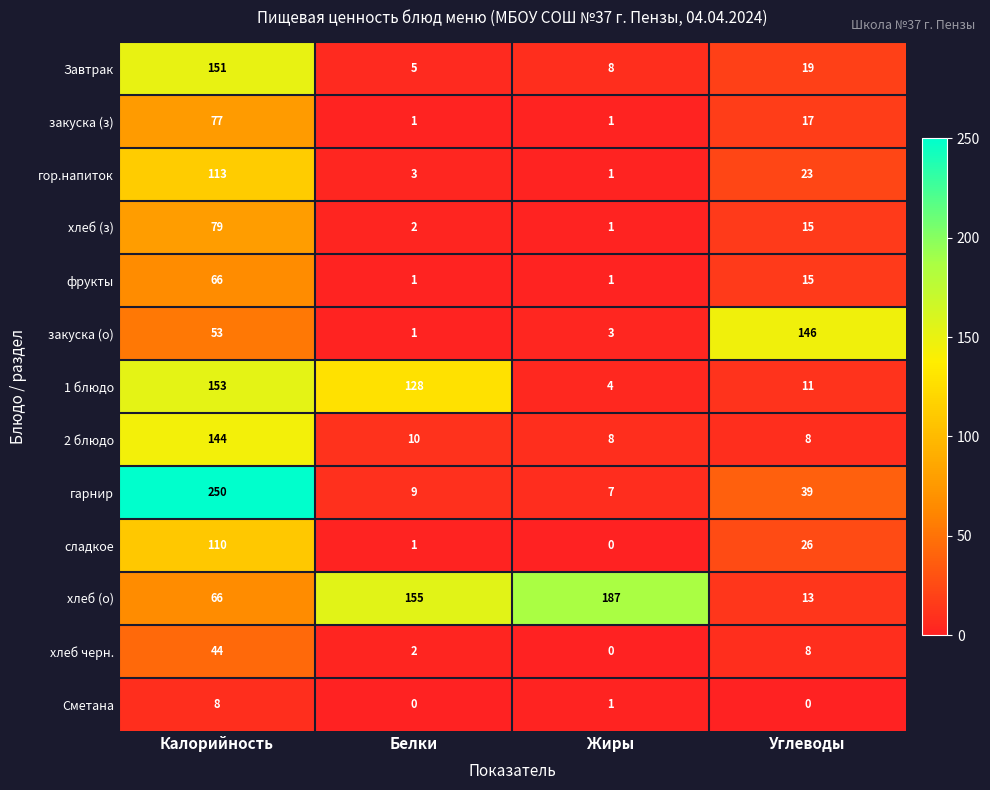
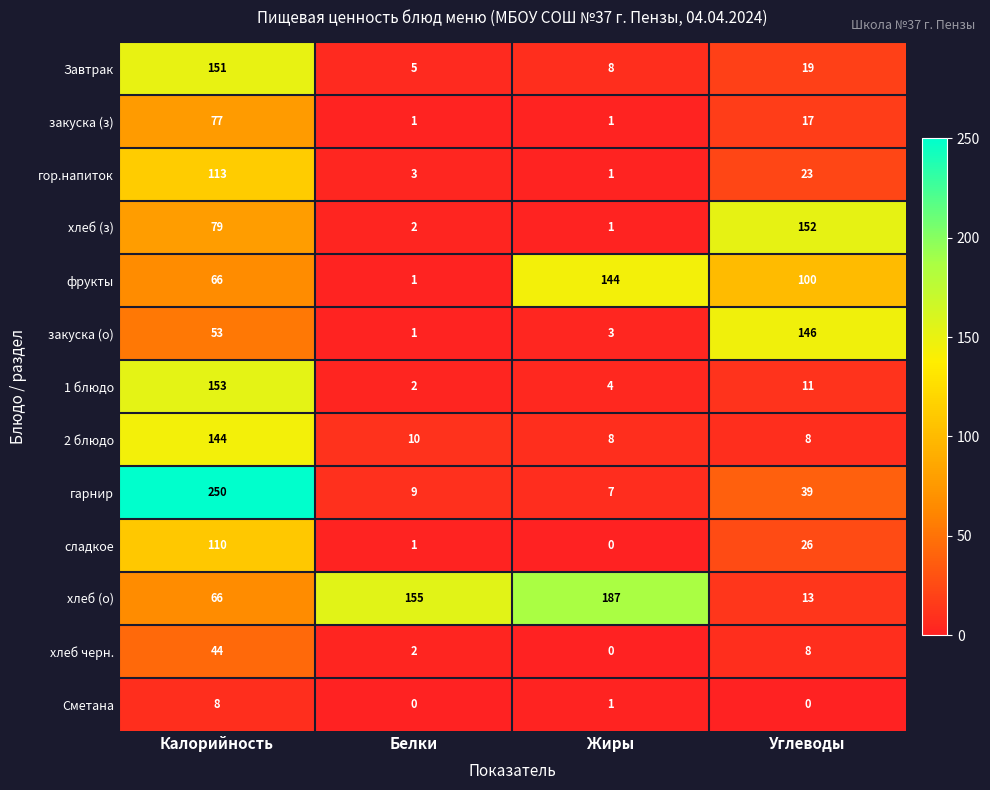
  {
    "Завтрак": {
      "Калорийность": 151,
      "Белки": 5,
      "Жиры": 8,
      "Углеводы": 19
    },
    "закуска (з)": {
      "Калорийность": 77,
      "Белки": 1,
      "Жиры": 1,
      "Углеводы": 17
    },
    "гор.напиток": {
      "Калорийность": 113,
      "Белки": 3,
      "Жиры": 1,
      "Углеводы": 23
    },
    "хлеб (з)": {
      "Калорийность": 79,
      "Белки": 2,
      "Жиры": 1,
-     "Углеводы": 15
+     "Углеводы": 152
    },
    "фрукты": {
      "Калорийность": 66,
      "Белки": 1,
-     "Жиры": 1,
-     "Углеводы": 15
+     "Жиры": 144,
+     "Углеводы": 100
    },
    "закуска (о)": {
      "Калорийность": 53,
      "Белки": 1,
      "Жиры": 3,
      "Углеводы": 146
    },
    "1 блюдо": {
      "Калорийность": 153,
-     "Белки": 128,
+     "Белки": 2,
      "Жиры": 4,
      "Углеводы": 11
    },
    "2 блюдо": {
      "Калорийность": 144,
      "Белки": 10,
      "Жиры": 8,
      "Углеводы": 8
    },
    "гарнир": {
      "Калорийность": 250,
      "Белки": 9,
      "Жиры": 7,
      "Углеводы": 39
    },
    "сладкое": {
      "Калорийность": 110,
      "Белки": 1,
      "Жиры": 0,
      "Углеводы": 26
    },
    "хлеб (о)": {
      "Калорийность": 66,
      "Белки": 155,
      "Жиры": 187,
      "Углеводы": 13
    },
    "хлеб черн.": {
      "Калорийность": 44,
      "Белки": 2,
      "Жиры": 0,
      "Углеводы": 8
    },
    "Сметана": {
      "Калорийность": 8,
      "Белки": 0,
      "Жиры": 1,
      "Углеводы": 0
    }
  }
